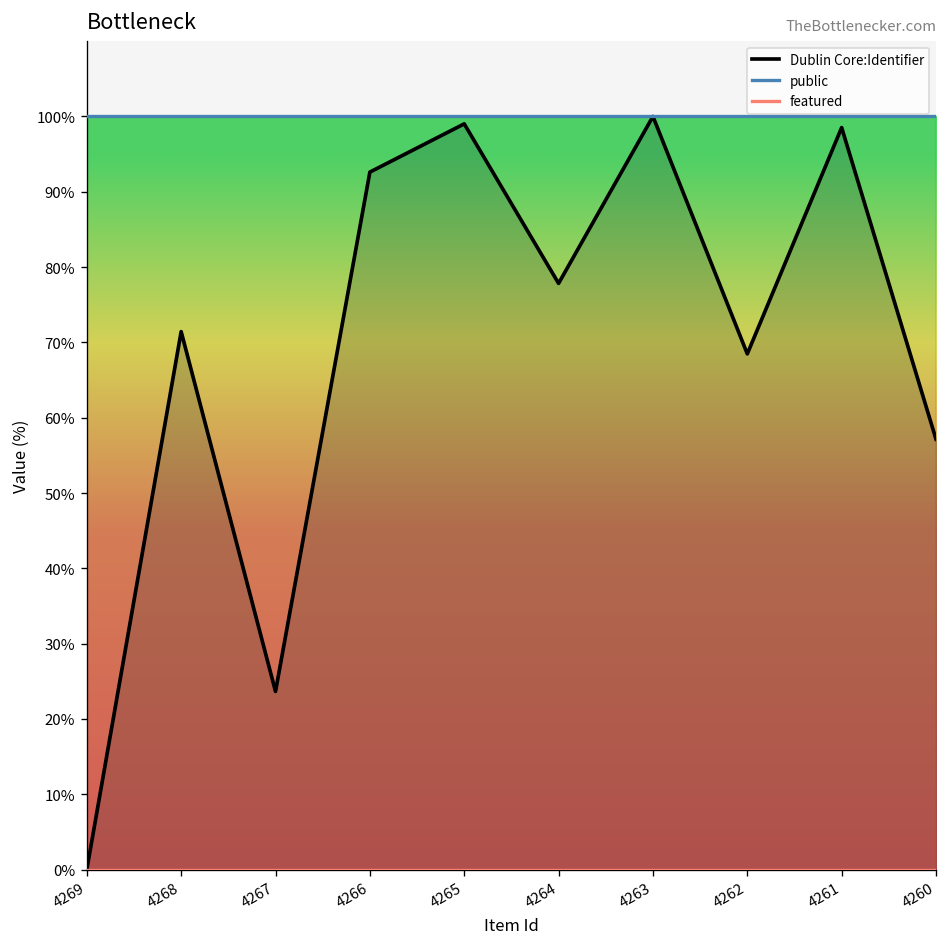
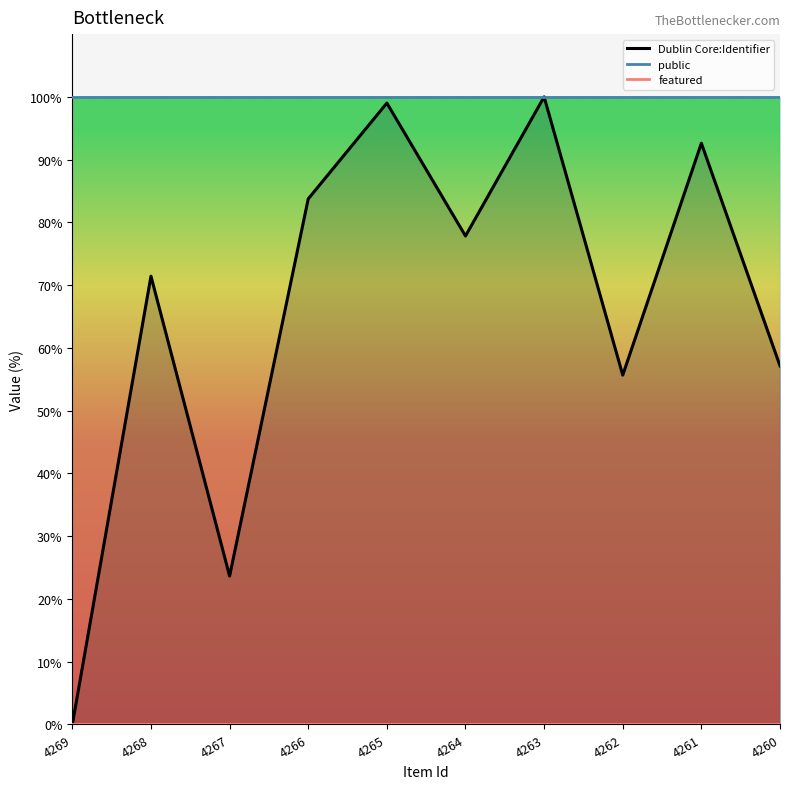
  {
    "Dublin Core:Identifier": {
      "4268": "71%",
      "4267": "24%",
-     "4266": "93%",
+     "4266": "84%",
      "4265": "99%",
      "4264": "78%",
-     "4262": "68%",
-     "4261": "99%",
+     "4262": "56%",
+     "4261": "93%",
      "4260": "57%"
    },
    "public": {
      "4269": "100%",
      "4268": "100%",
      "4267": "100%",
      "4266": "100%",
      "4265": "100%",
      "4264": "100%",
      "4262": "100%",
      "4261": "100%",
      "4260": "100%"
    },
    "featured": {
      "4268": "0%",
      "4267": "0%",
      "4266": "0%",
      "4265": "0%",
      "4264": "0%",
      "4263": "0%",
      "4262": "0%",
      "4261": "0%",
      "4260": "0%"
    }
  }
